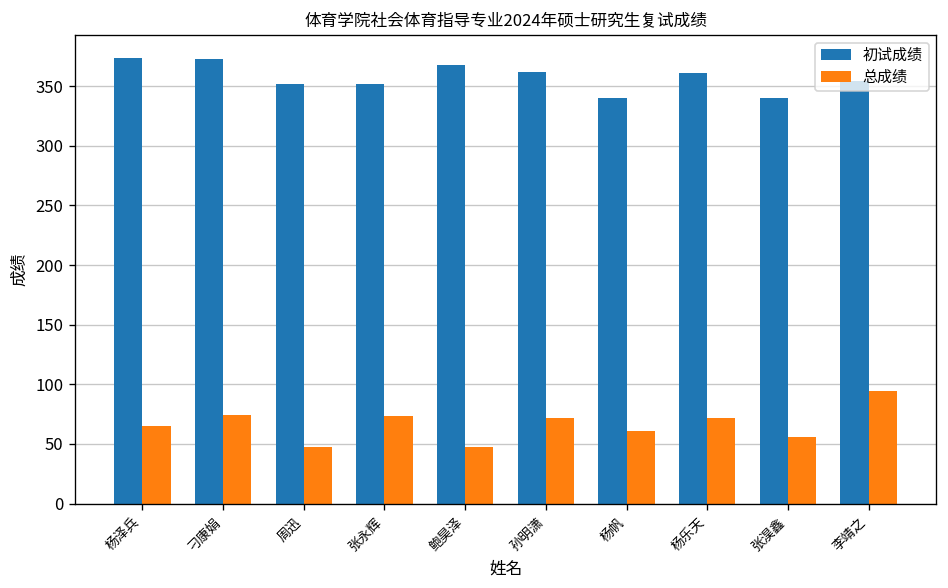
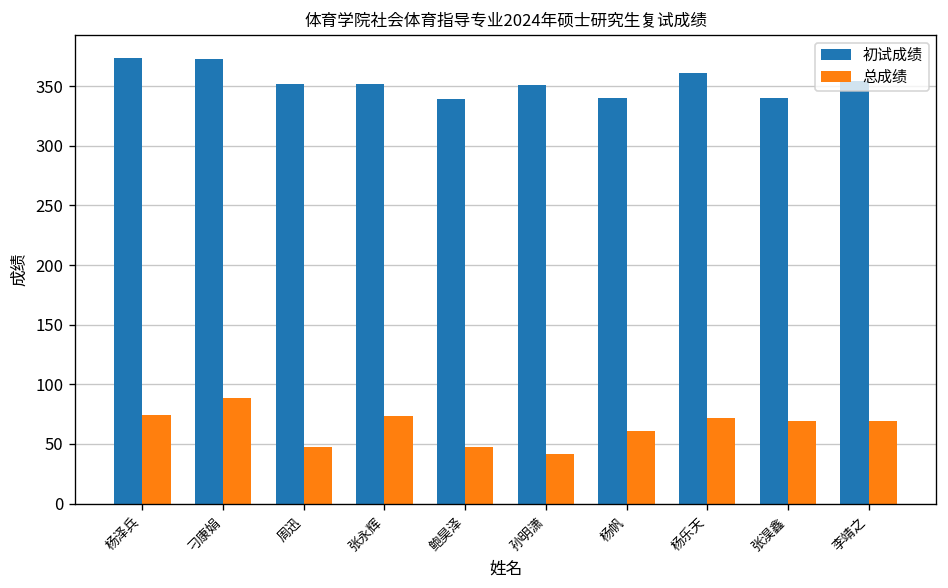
  {
    "初试成绩": {
      "杨泽兵": 370,
      "刁康娟": 370,
      "周迅": 350,
      "张永辉": 350,
-     "鲍昊泽": 370,
-     "孙明潇": 360,
+     "鲍昊泽": 340,
+     "孙明潇": 350,
      "杨帆": 340,
      "杨乐天": 360,
      "张淏鑫": 340
    },
    "总成绩": {
-     "杨泽兵": 65,
-     "刁康娟": 70,
+     "杨泽兵": 75,
+     "刁康娟": 90,
      "周迅": 50,
      "张永辉": 70,
      "鲍昊泽": 50,
-     "孙明潇": 70,
+     "孙明潇": 40,
      "杨帆": 60,
      "杨乐天": 70,
-     "张淏鑫": 60,
-     "李靖之": 90
+     "张淏鑫": 70,
+     "李靖之": 70
    }
  }
